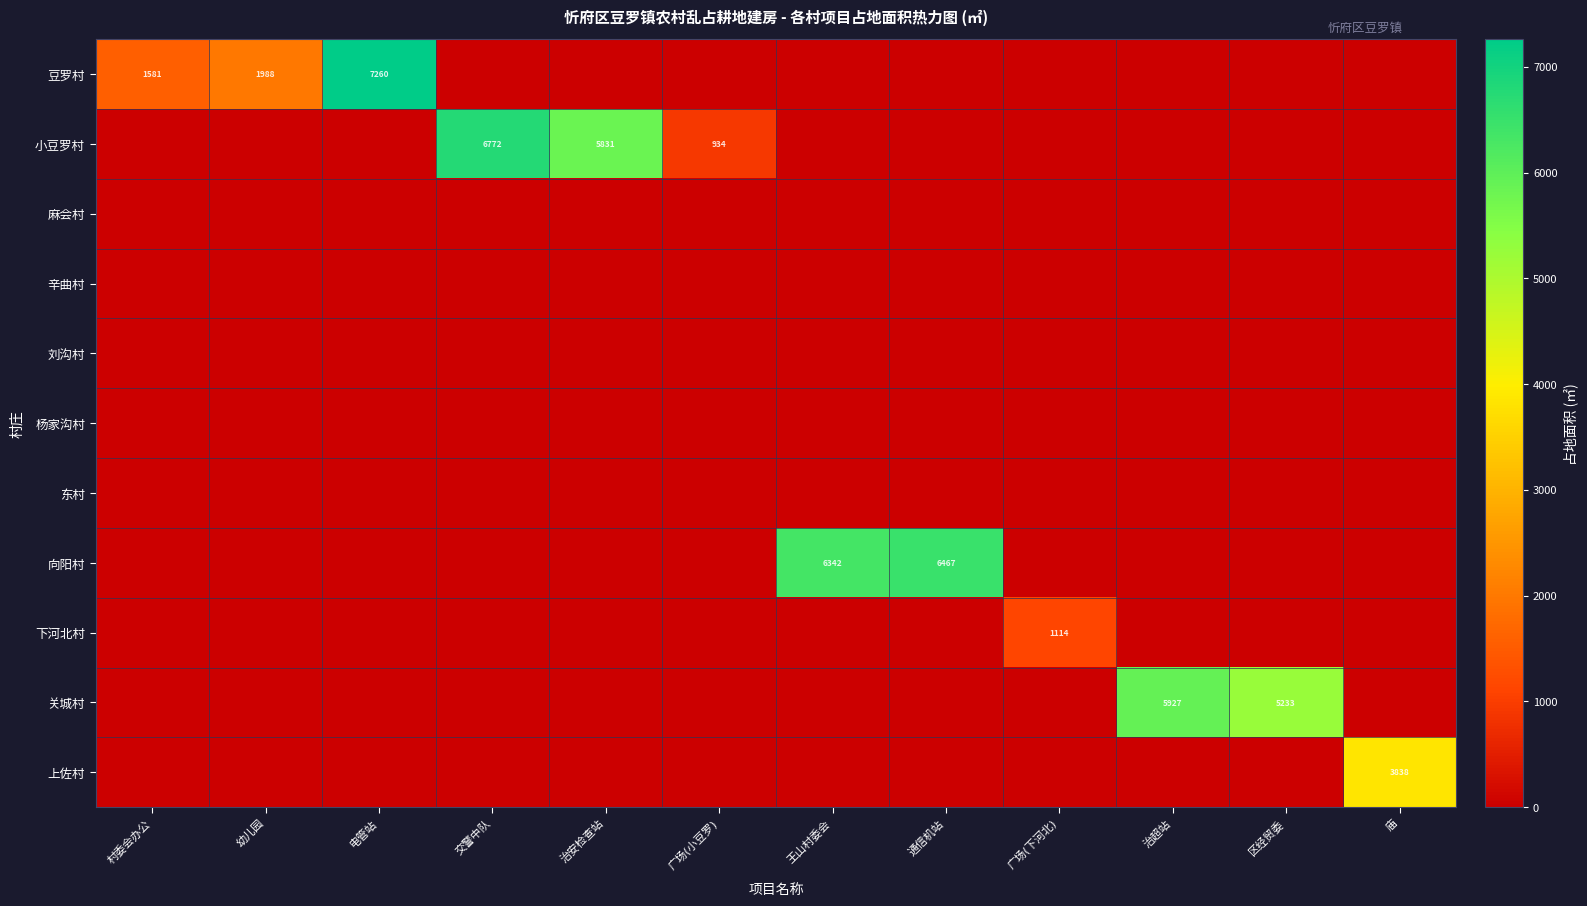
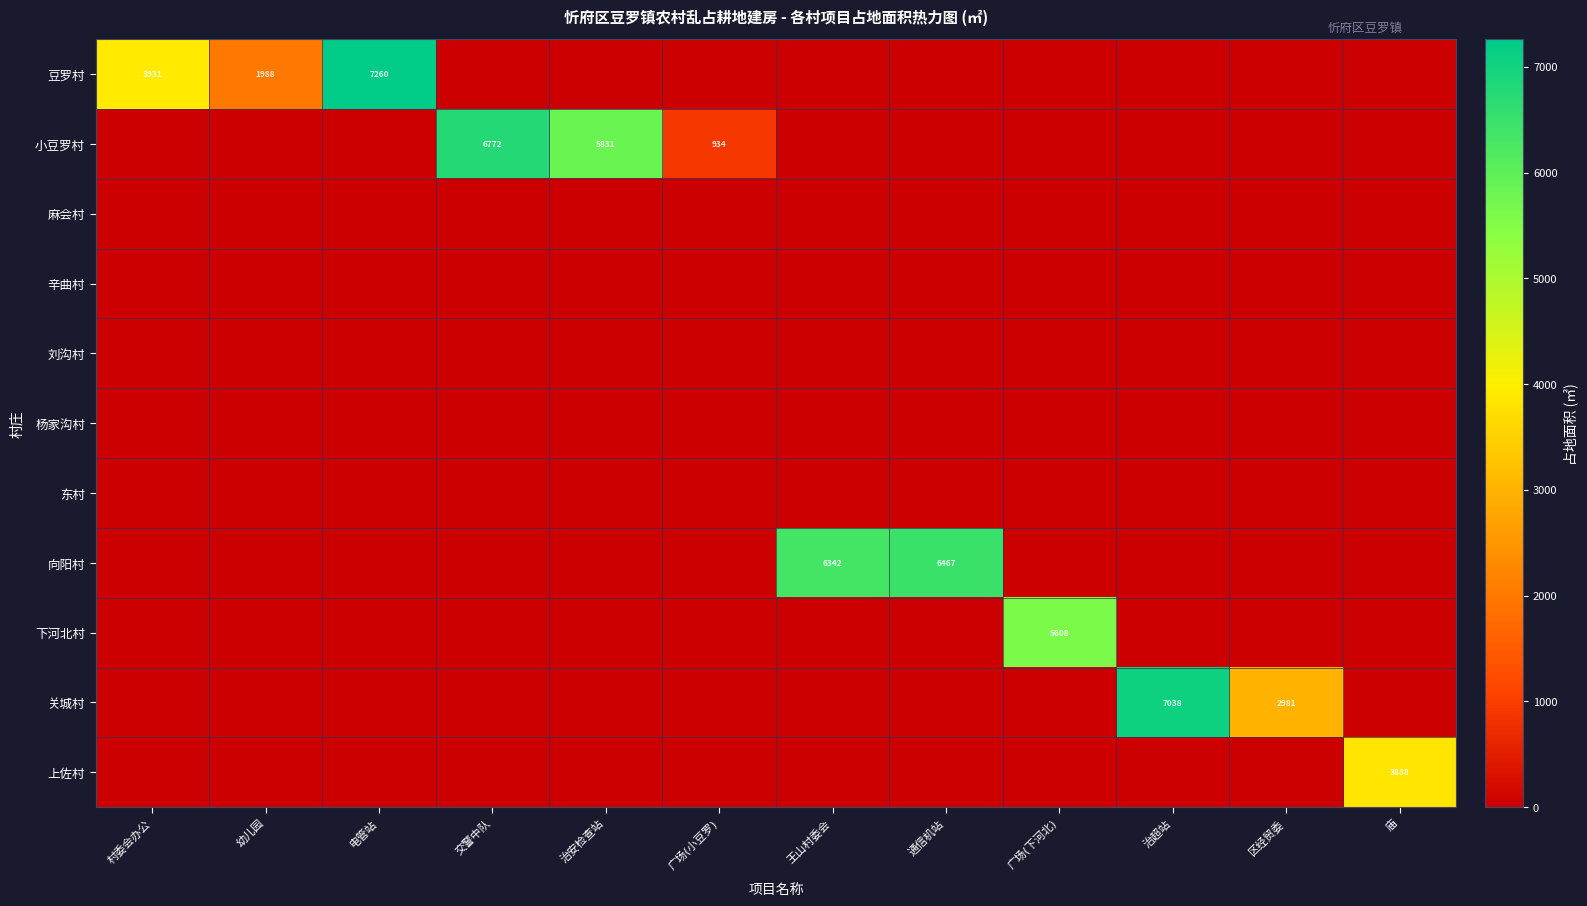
  {
    "豆罗村": {
-     "村委会办公": 1581,
+     "村委会办公": 3931,
      "幼儿园": 1988,
      "电管站": 7260
    },
    "小豆罗村": {
      "交警中队": 6772,
      "治安检查站": 5831,
      "广场(小豆罗)": 934
    },
    "向阳村": {
      "王山村委会": 6342,
      "通信机站": 6467
    },
    "下河北村": {
-     "广场(下河北)": 1114
+     "广场(下河北)": 5608
    },
    "关城村": {
-     "治超站": 5927,
-     "区经贸委": 5233
+     "治超站": 7038,
+     "区经贸委": 2981
    },
    "上佐村": {
      "庙": 3838
    }
  }
